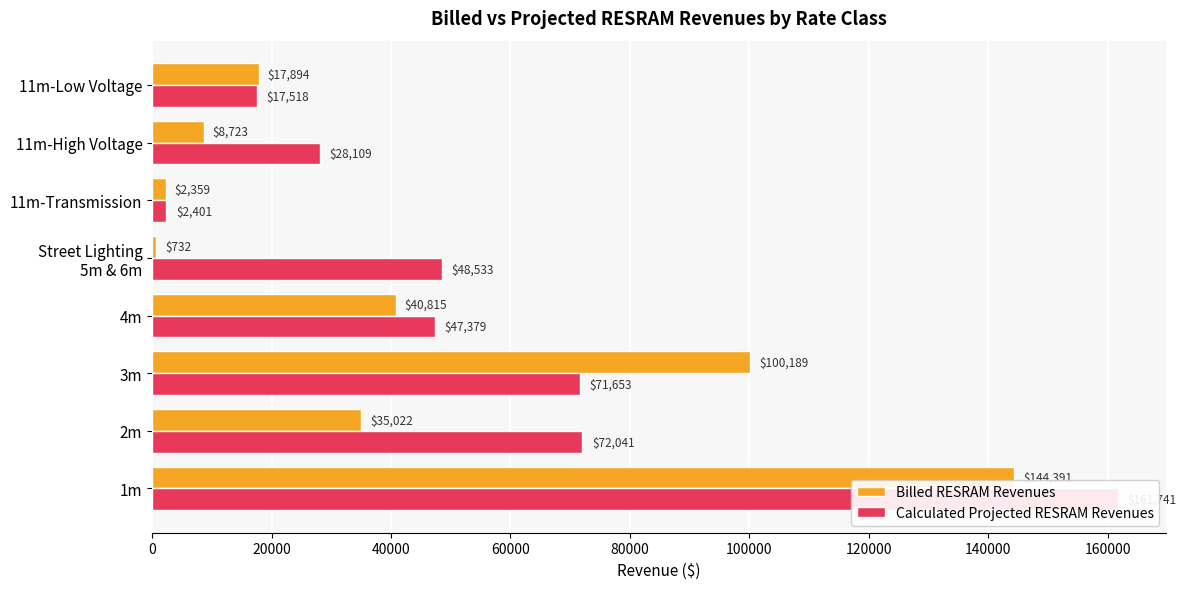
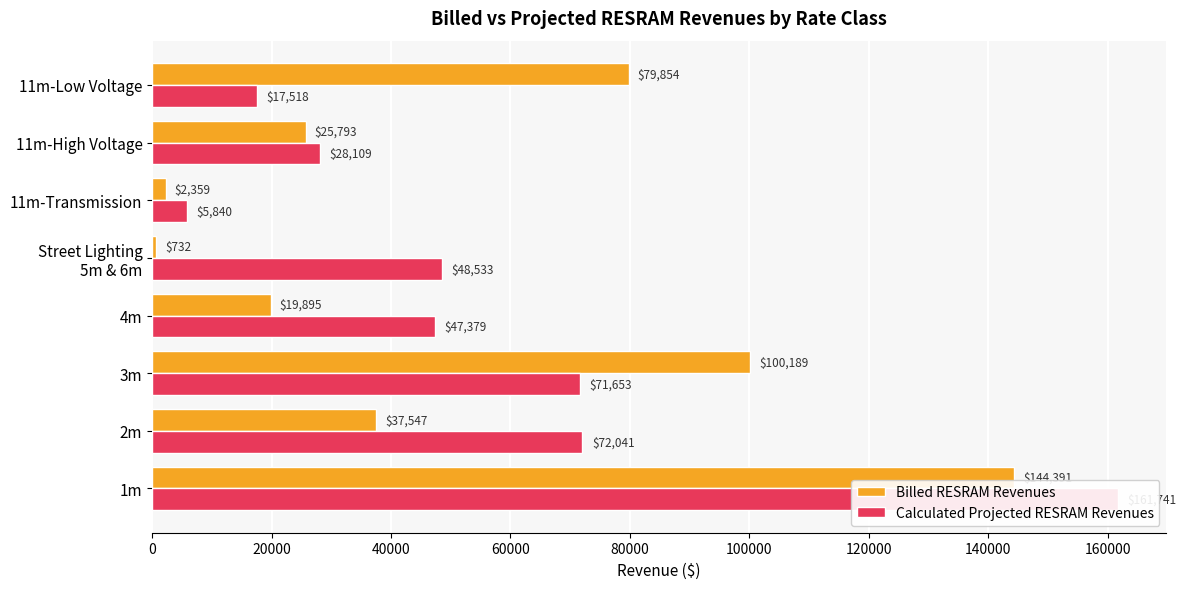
  {
    "Billed RESRAM Revenues": {
-     "11m-Low Voltage": "$17,894",
-     "11m-High Voltage": "$8,723",
+     "11m-Low Voltage": "$79,854",
+     "11m-High Voltage": "$25,793",
      "11m-Transmission": "$2,359",
      "Street Lighting 5m & 6m": "$732",
-     "4m": "$40,815",
+     "4m": "$19,895",
      "3m": "$100,189",
-     "2m": "$35,022"
+     "2m": "$37,547"
    },
    "Calculated Projected RESRAM Revenues": {
      "11m-Low Voltage": "$17,518",
      "11m-High Voltage": "$28,109",
-     "11m-Transmission": "$2,401",
+     "11m-Transmission": "$5,840",
      "Street Lighting 5m & 6m": "$48,533",
      "4m": "$47,379",
      "3m": "$71,653",
      "2m": "$72,041"
    }
  }
